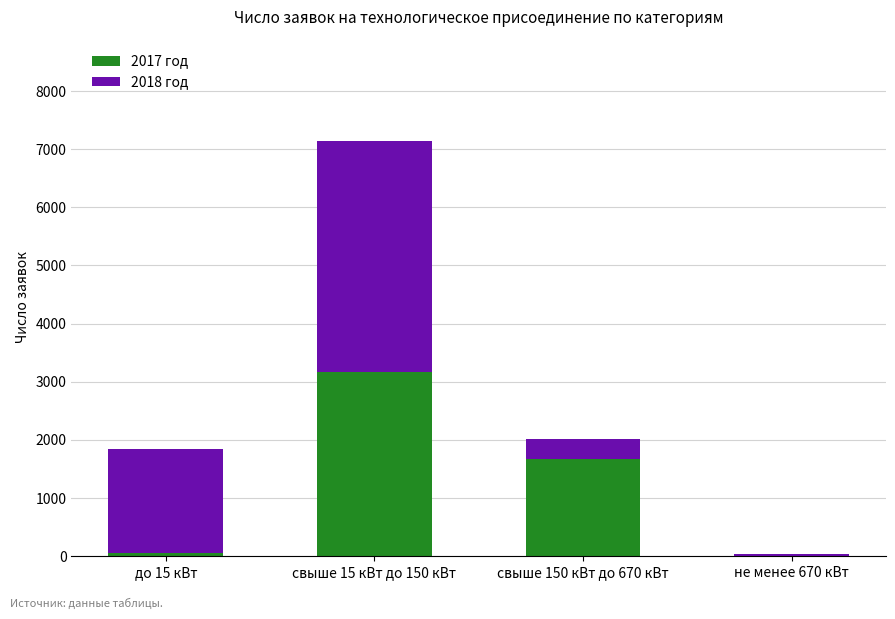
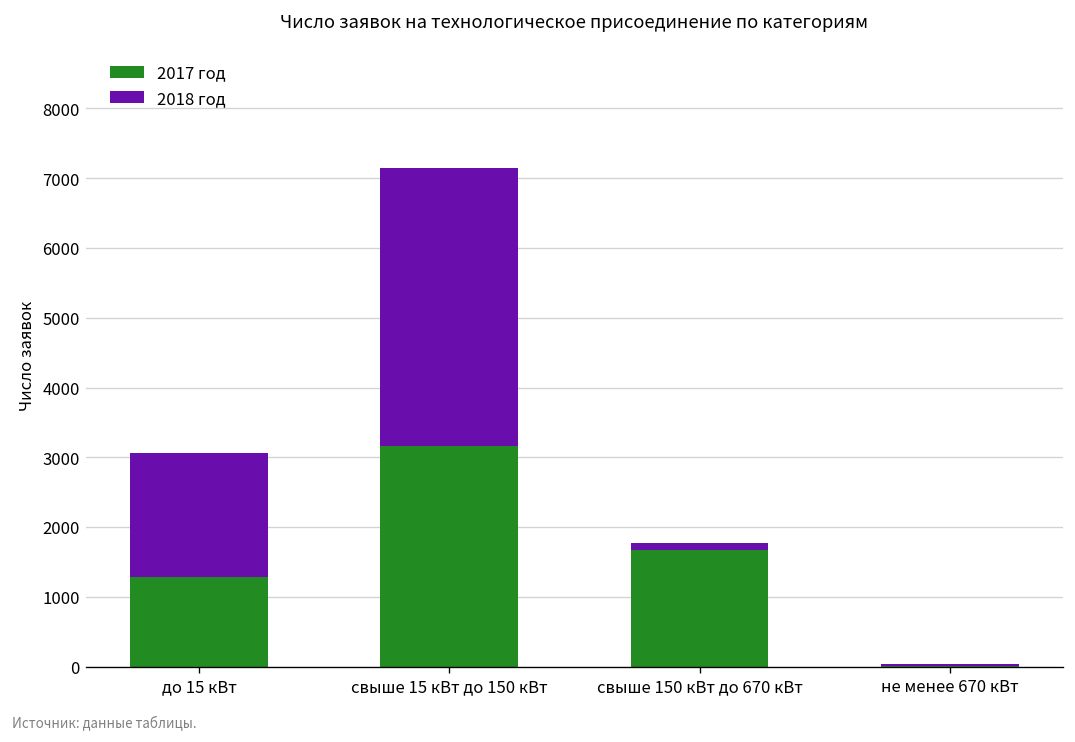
  {
    "2017 год": {
-     "до 15 кВт": 100,
+     "до 15 кВт": 1300,
      "свыше 15 кВт до 150 кВт": 3200,
      "свыше 150 кВт до 670 кВт": 1700
    },
    "2018 год": {
      "до 15 кВт": 1800,
      "свыше 15 кВт до 150 кВт": 4000,
-     "свыше 150 кВт до 670 кВт": 300
+     "свыше 150 кВт до 670 кВт": 100
    }
  }
